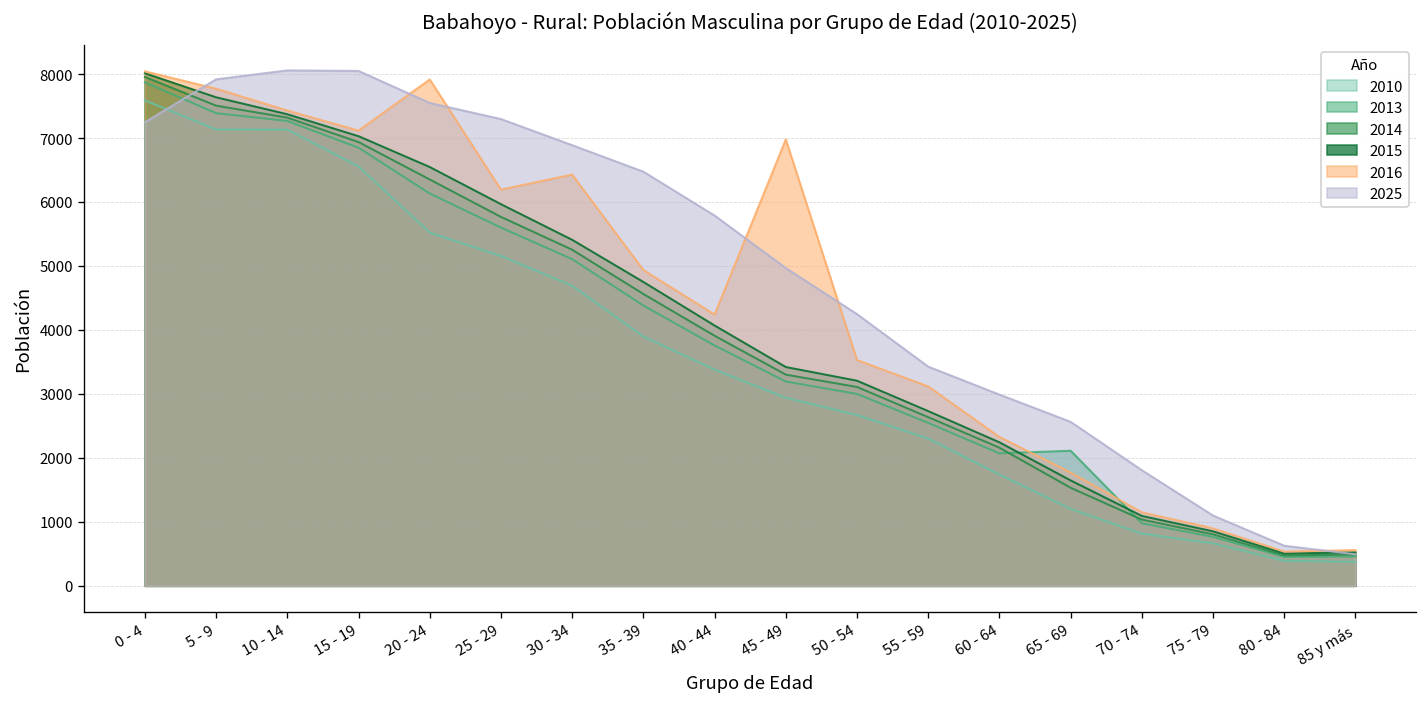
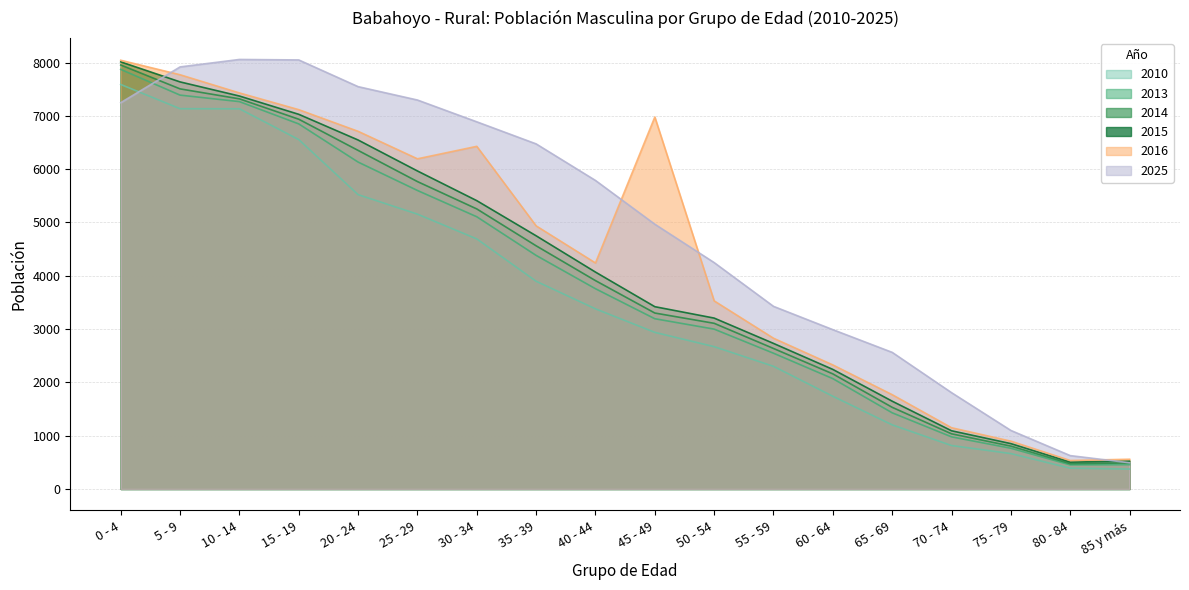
  {
    "2013": {
      "0 - 4": 7900,
      "5 - 9": 7400,
      "10 - 14": 7300,
      "15 - 19": 6800,
      "20 - 24": 6100,
      "25 - 29": 5600,
      "30 - 34": 5100,
      "35 - 39": 4400,
      "40 - 44": 3800,
      "45 - 49": 3200,
      "50 - 54": 3000,
      "55 - 59": 2500,
      "60 - 64": 2100,
-     "65 - 69": 2100,
+     "65 - 69": 1400,
      "70 - 74": 1000
    },
    "2016": {
      "5 - 9": 7800,
      "10 - 14": 7400,
      "15 - 19": 7100,
-     "20 - 24": 7900,
+     "20 - 24": 6700,
      "25 - 29": 6200,
      "30 - 34": 6400,
      "35 - 39": 4900,
      "40 - 44": 4200,
      "45 - 49": 7000,
      "50 - 54": 3500,
-     "55 - 59": 3100,
+     "55 - 59": 2800,
      "60 - 64": 2300,
      "65 - 69": 1800,
      "70 - 74": 1100
    }
  }
